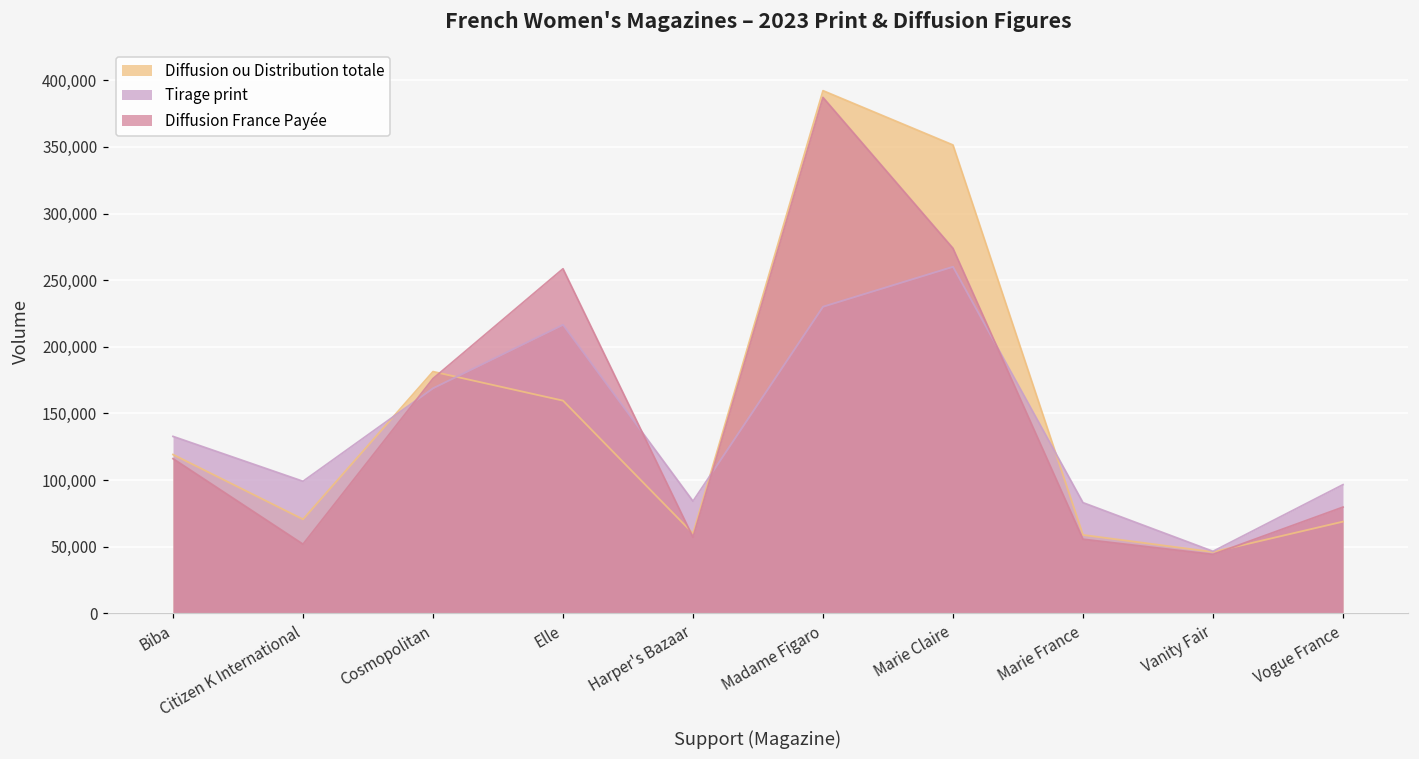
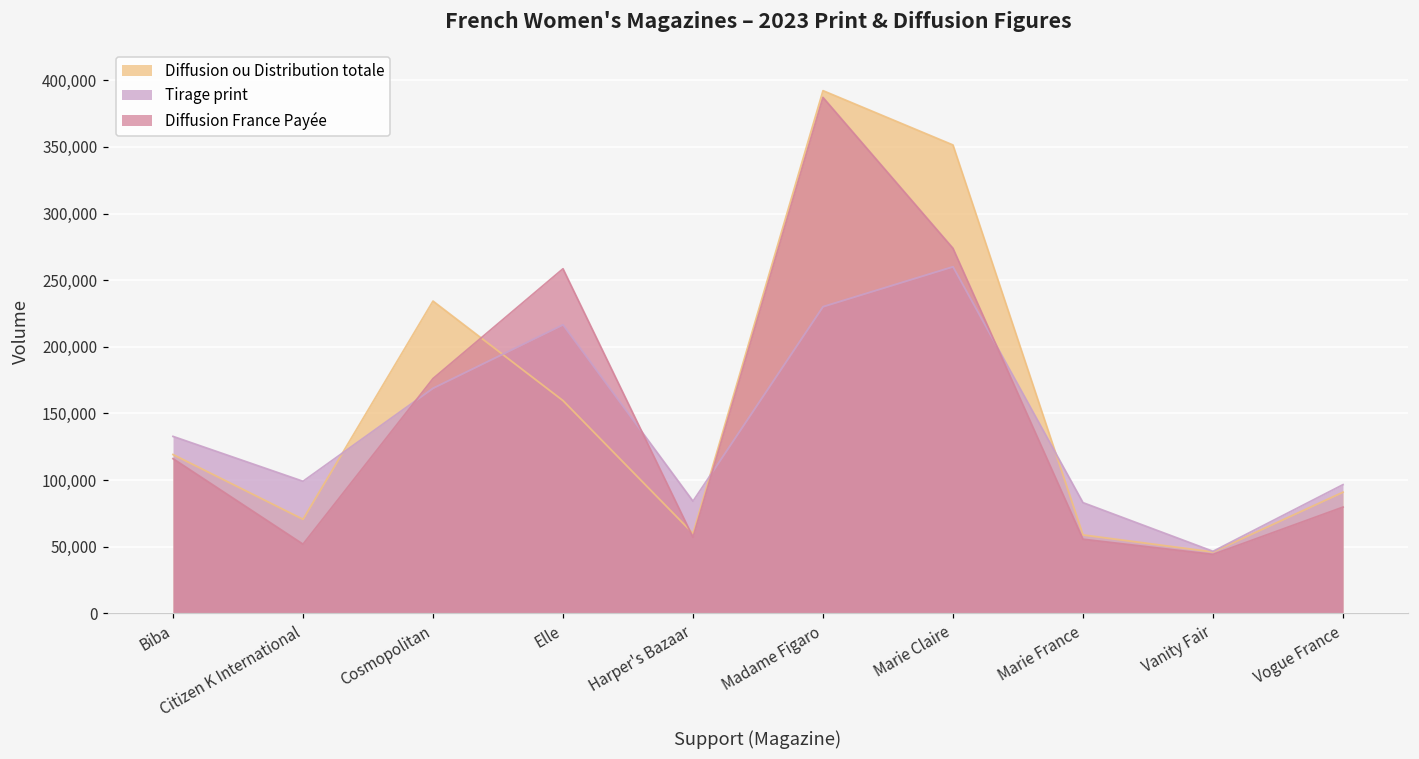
  {
    "Diffusion ou Distribution totale": {
      "Biba": "119,000",
      "Citizen K International": "71,000",
-     "Cosmopolitan": "181,000",
+     "Cosmopolitan": "234,000",
      "Elle": "160,000",
      "Harper's Bazaar": "60,000",
      "Madame Figaro": "392,000",
      "Marie Claire": "351,000",
      "Marie France": "59,000",
-     "Vogue France": "69,000"
+     "Vogue France": "91,000"
    }
  }
